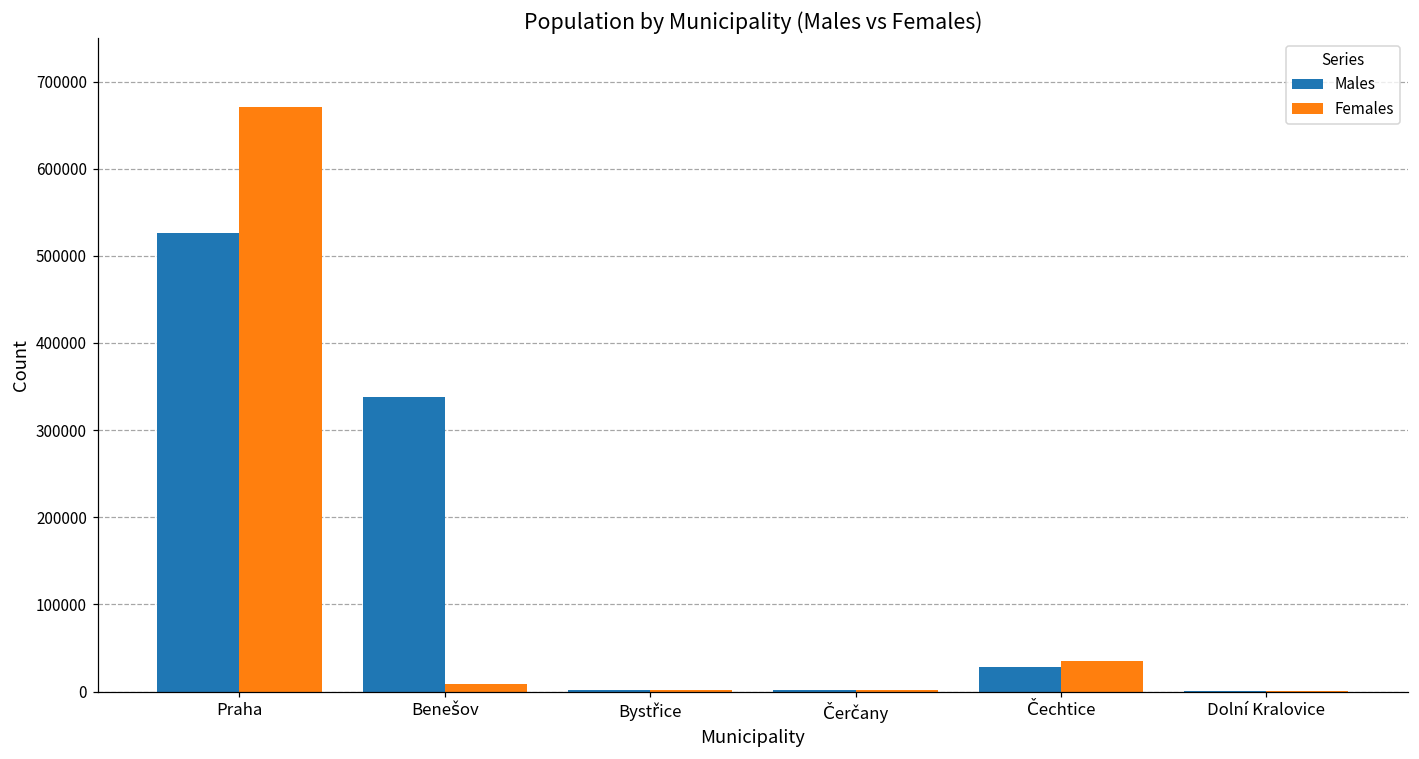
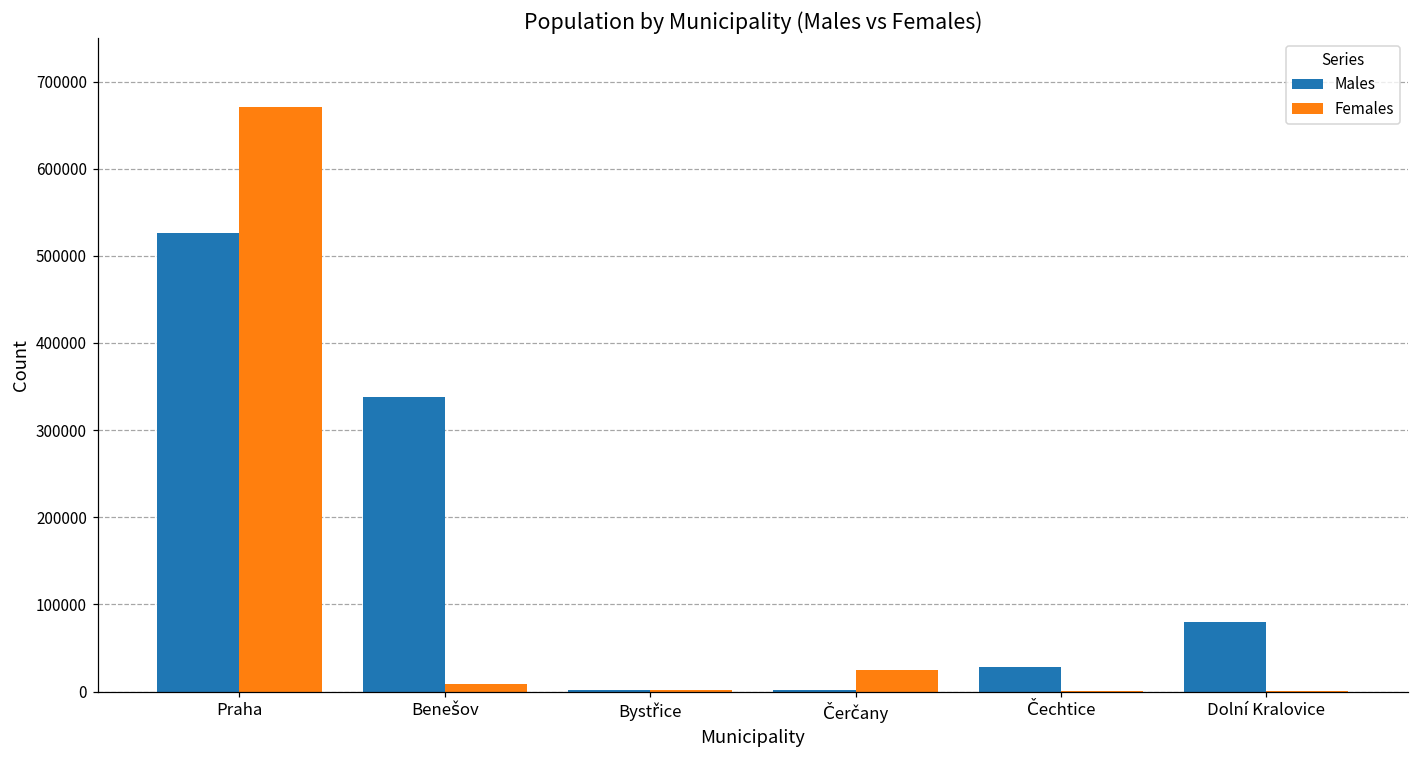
  {
    "Males": {
      "Praha": 530000,
      "Benešov": 340000,
      "Čechtice": 30000,
-     "Dolní Kralovice": 0
+     "Dolní Kralovice": 80000
    },
    "Females": {
      "Praha": 670000,
      "Benešov": 10000,
-     "Čerčany": 0,
-     "Čechtice": 30000
+     "Čerčany": 20000,
+     "Čechtice": 0
    }
  }
